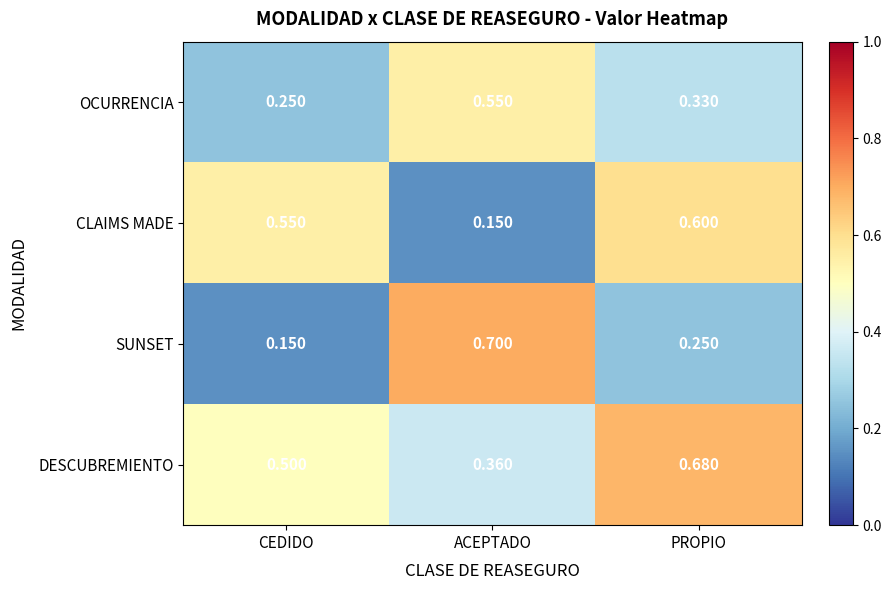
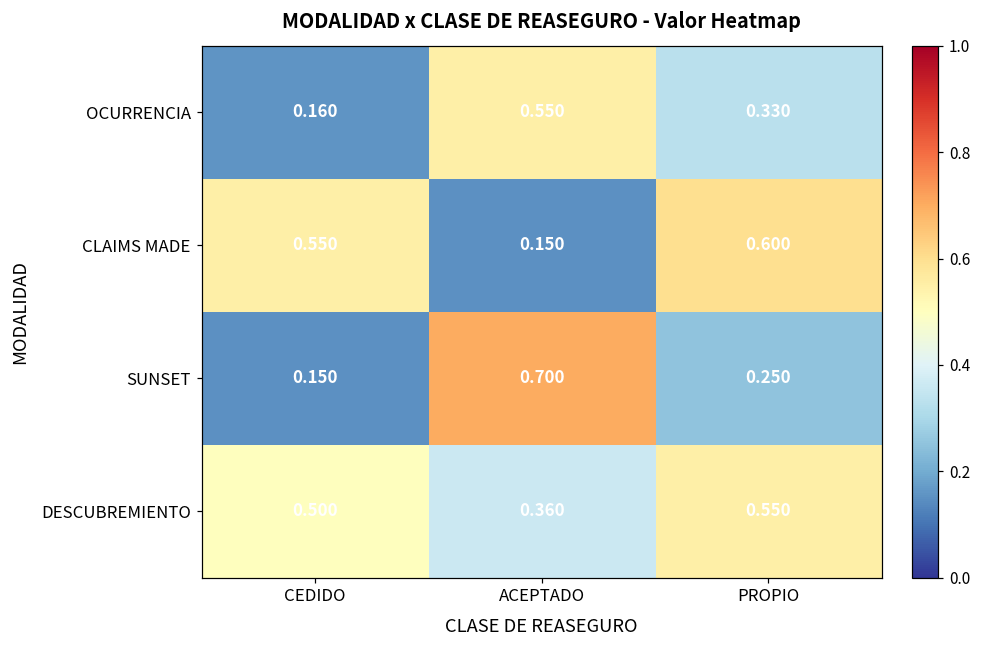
  {
    "OCURRENCIA": {
-     "CEDIDO": 0.250,
+     "CEDIDO": 0.160,
      "ACEPTADO": 0.550,
      "PROPIO": 0.330
    },
    "CLAIMS MADE": {
      "CEDIDO": 0.550,
      "ACEPTADO": 0.150,
      "PROPIO": 0.600
    },
    "SUNSET": {
      "CEDIDO": 0.150,
      "ACEPTADO": 0.700,
      "PROPIO": 0.250
    },
    "DESCUBREMIENTO": {
      "CEDIDO": 0.500,
      "ACEPTADO": 0.360,
-     "PROPIO": 0.680
+     "PROPIO": 0.550
    }
  }
